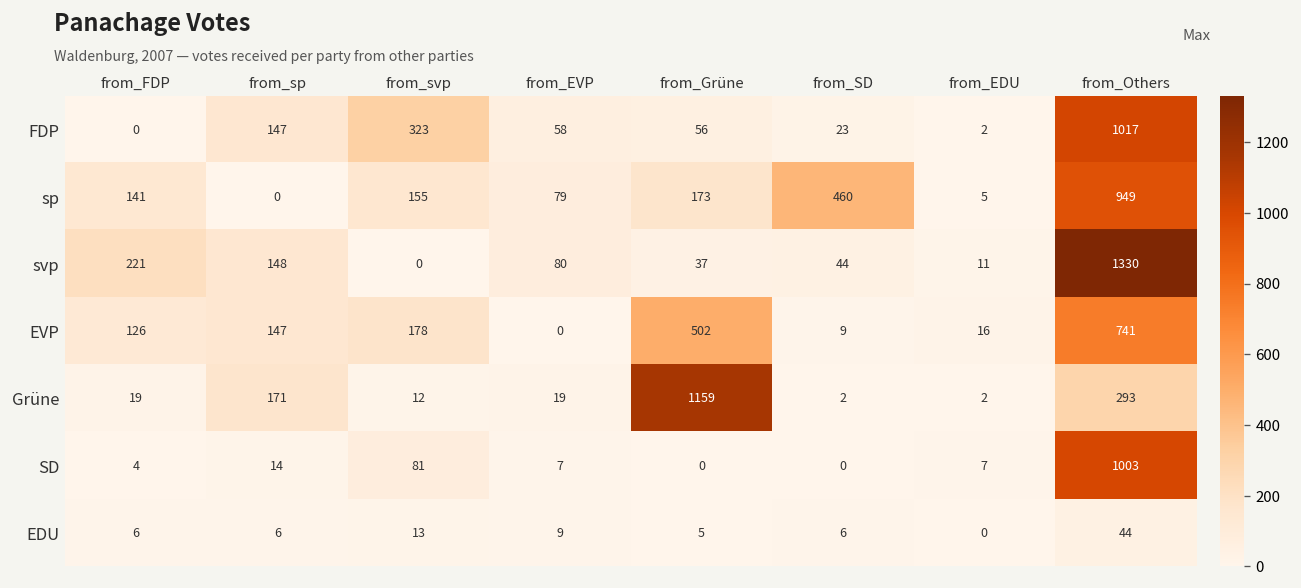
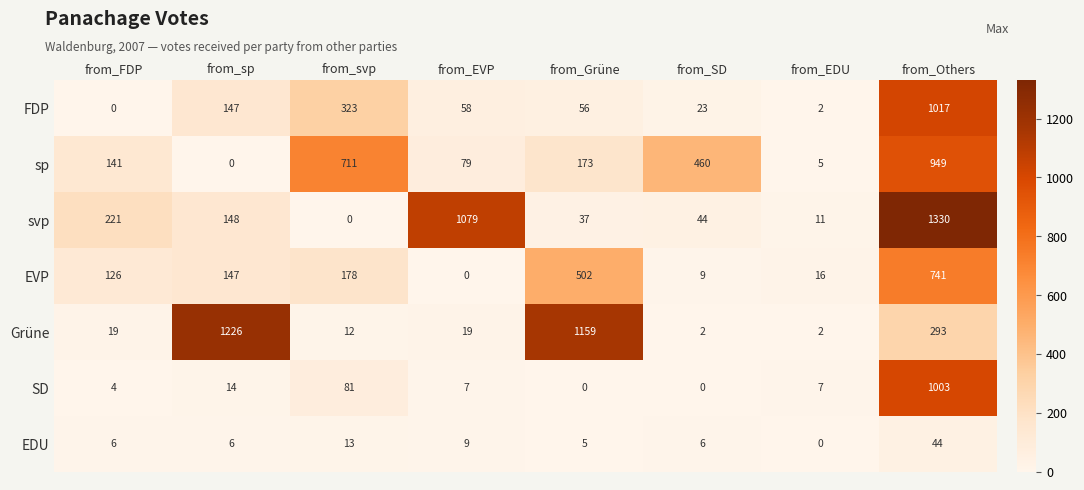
  {
    "FDP": {
      "from_FDP": 0,
      "from_sp": 147,
      "from_svp": 323,
      "from_EVP": 58,
      "from_Grüne": 56,
      "from_SD": 23,
      "from_EDU": 2,
      "from_Others": 1017
    },
    "sp": {
      "from_FDP": 141,
      "from_sp": 0,
-     "from_svp": 155,
+     "from_svp": 711,
      "from_EVP": 79,
      "from_Grüne": 173,
      "from_SD": 460,
      "from_EDU": 5,
      "from_Others": 949
    },
    "svp": {
      "from_FDP": 221,
      "from_sp": 148,
      "from_svp": 0,
-     "from_EVP": 80,
+     "from_EVP": 1079,
      "from_Grüne": 37,
      "from_SD": 44,
      "from_EDU": 11,
      "from_Others": 1330
    },
    "EVP": {
      "from_FDP": 126,
      "from_sp": 147,
      "from_svp": 178,
      "from_EVP": 0,
      "from_Grüne": 502,
      "from_SD": 9,
      "from_EDU": 16,
      "from_Others": 741
    },
    "Grüne": {
      "from_FDP": 19,
-     "from_sp": 171,
+     "from_sp": 1226,
      "from_svp": 12,
      "from_EVP": 19,
      "from_Grüne": 1159,
      "from_SD": 2,
      "from_EDU": 2,
      "from_Others": 293
    },
    "SD": {
      "from_FDP": 4,
      "from_sp": 14,
      "from_svp": 81,
      "from_EVP": 7,
      "from_Grüne": 0,
      "from_SD": 0,
      "from_EDU": 7,
      "from_Others": 1003
    },
    "EDU": {
      "from_FDP": 6,
      "from_sp": 6,
      "from_svp": 13,
      "from_EVP": 9,
      "from_Grüne": 5,
      "from_SD": 6,
      "from_EDU": 0,
      "from_Others": 44
    }
  }
